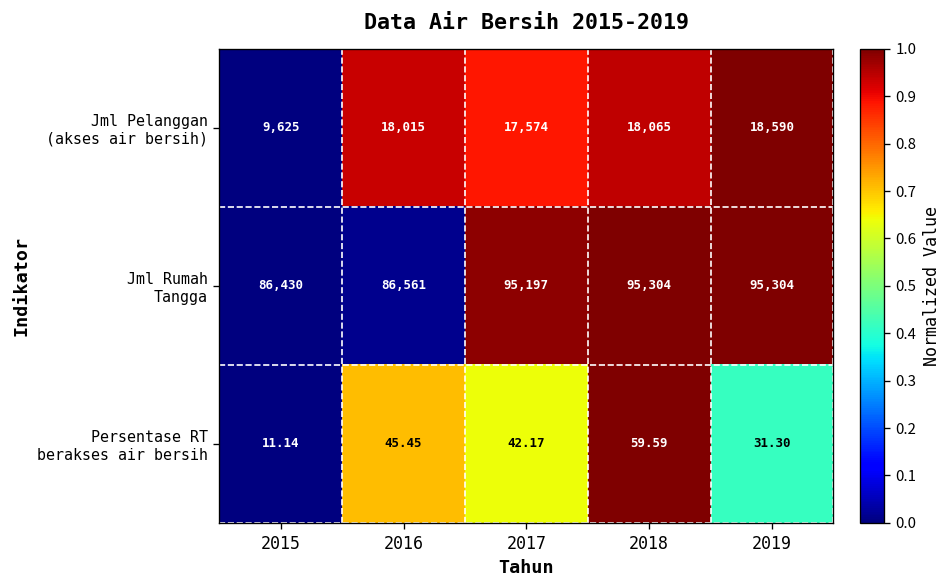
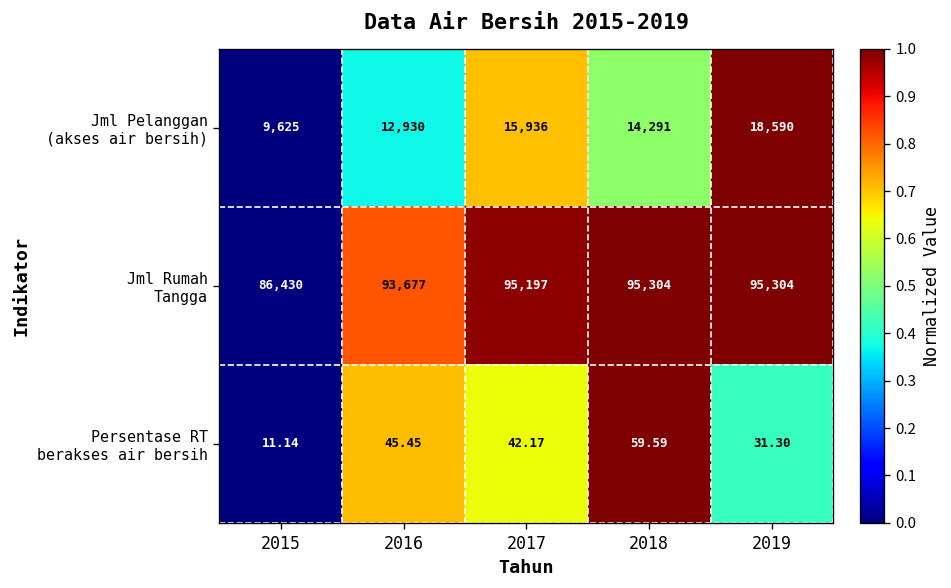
  {
    "Jml Pelanggan (akses air bersih)": {
      "2015": "9,625",
-     "2016": "18,015",
-     "2017": "17,574",
-     "2018": "18,065",
+     "2016": "12,930",
+     "2017": "15,936",
+     "2018": "14,291",
      "2019": "18,590"
    },
    "Jml Rumah Tangga": {
      "2015": "86,430",
-     "2016": "86,561",
+     "2016": "93,677",
      "2017": "95,197",
      "2018": "95,304",
      "2019": "95,304"
    },
    "Persentase RT berakses air bersih": {
      "2015": "11.14",
      "2016": "45.45",
      "2017": "42.17",
      "2018": "59.59",
      "2019": "31.30"
    }
  }
